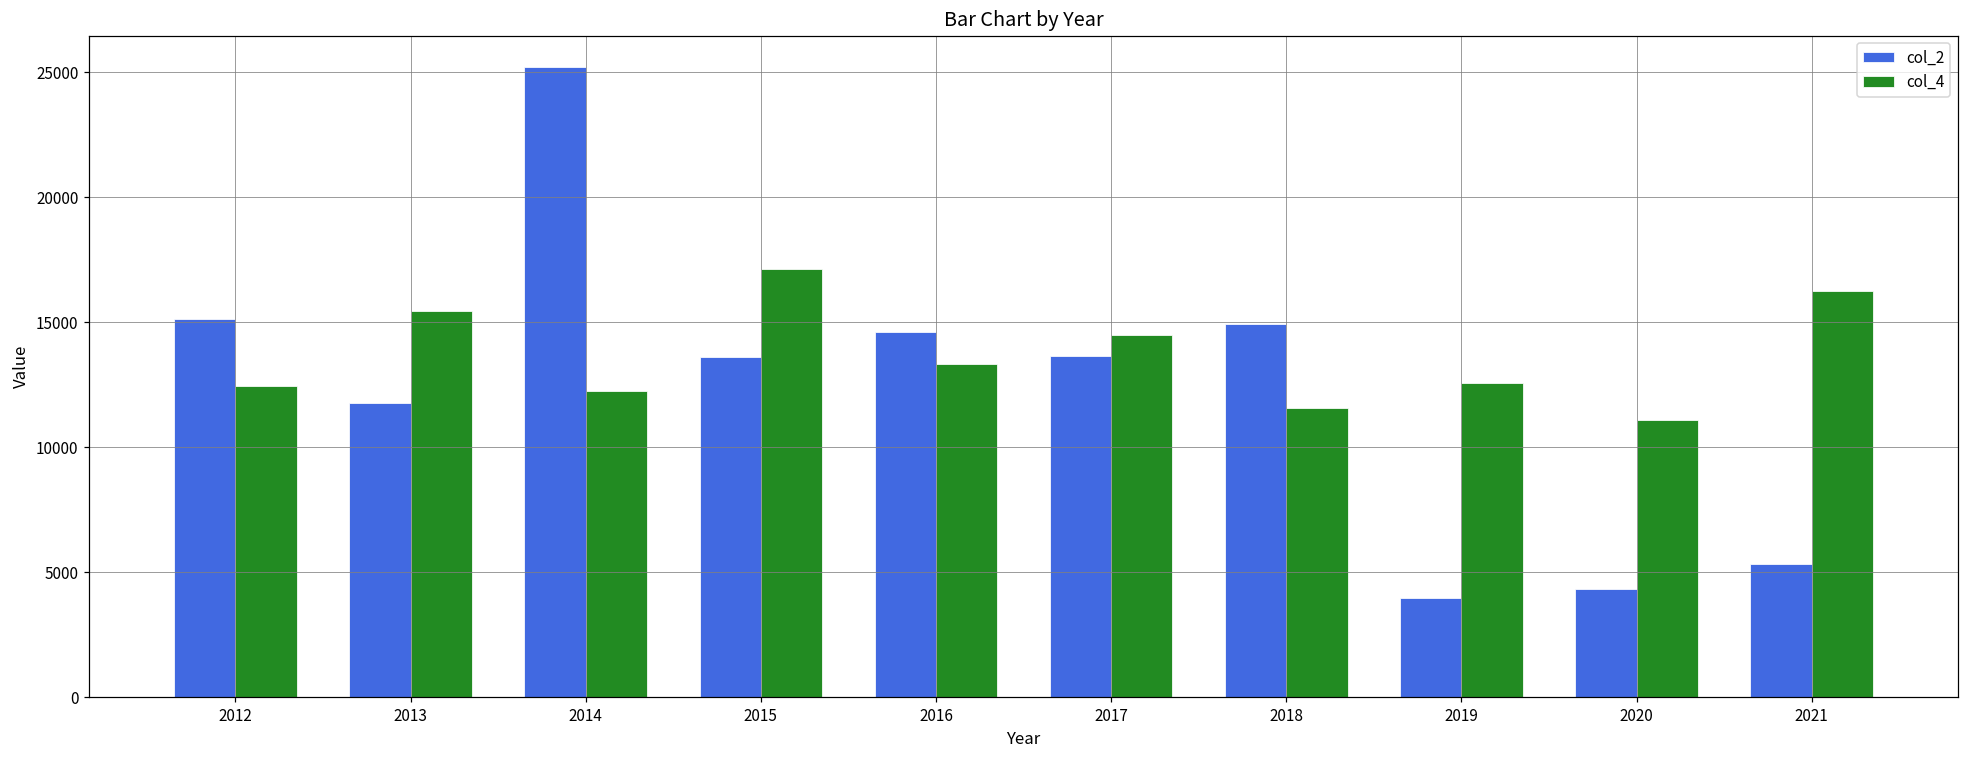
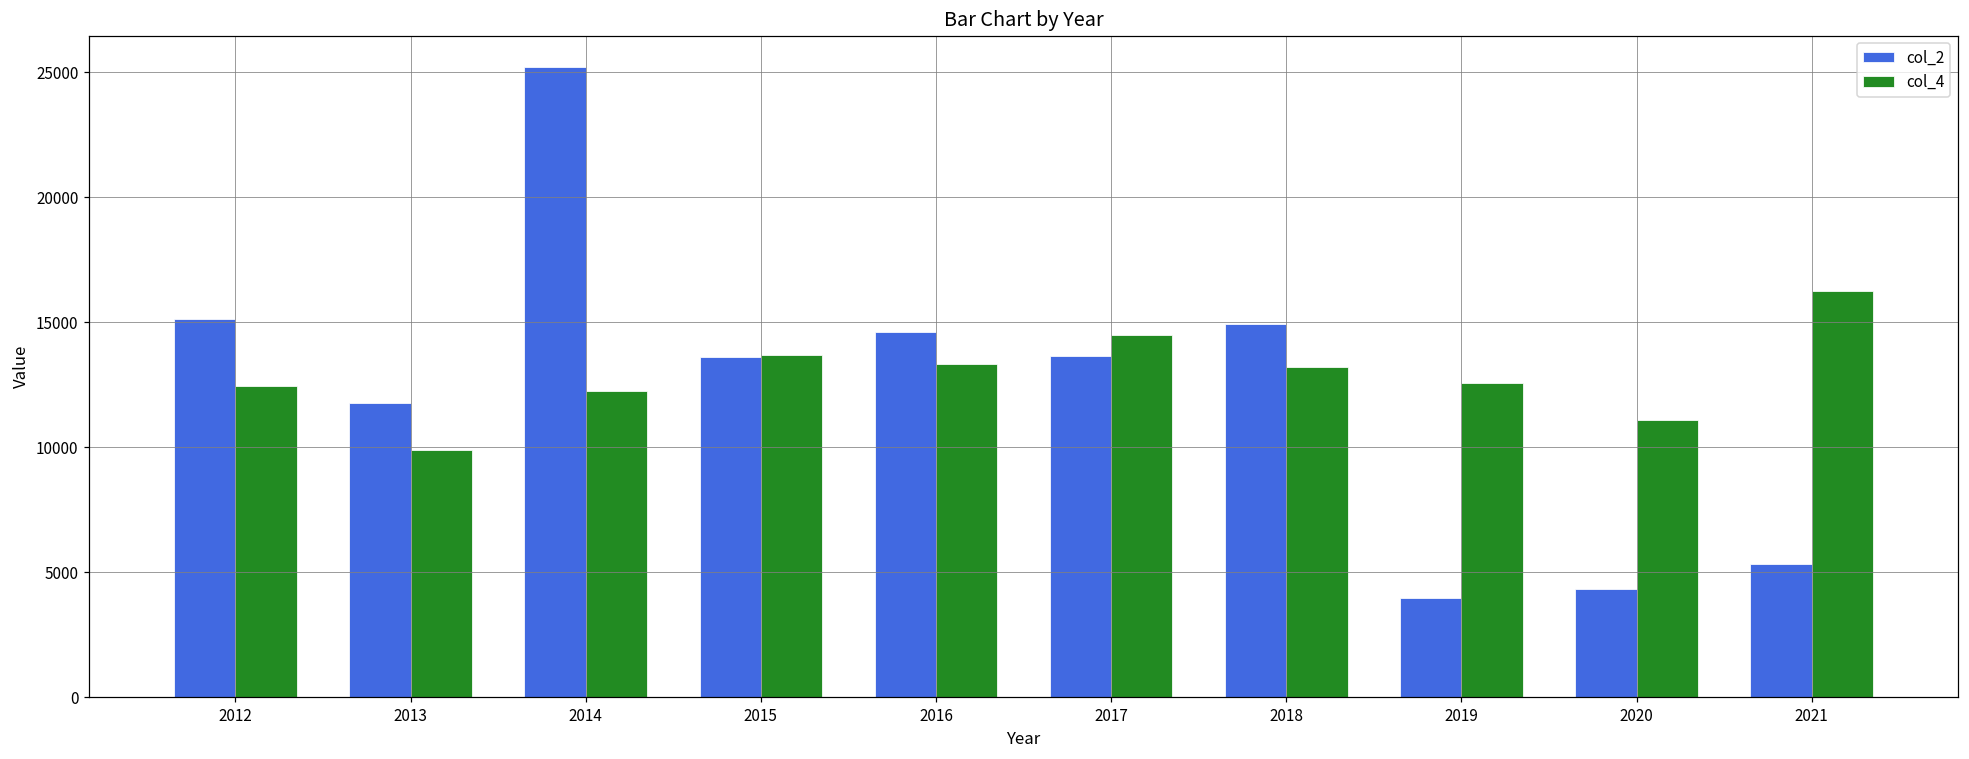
  {
    "col_2": {
      "2012": 15100,
      "2013": 11800,
      "2014": 25200,
      "2015": 13600,
      "2016": 14600,
      "2017": 13700,
      "2018": 14900,
      "2019": 4000,
      "2020": 4300,
      "2021": 5300
    },
    "col_4": {
      "2012": 12400,
-     "2013": 15500,
+     "2013": 9900,
      "2014": 12300,
-     "2015": 17100,
+     "2015": 13700,
      "2016": 13300,
      "2017": 14500,
-     "2018": 11600,
+     "2018": 13200,
      "2019": 12600,
      "2020": 11100,
      "2021": 16200
    }
  }
